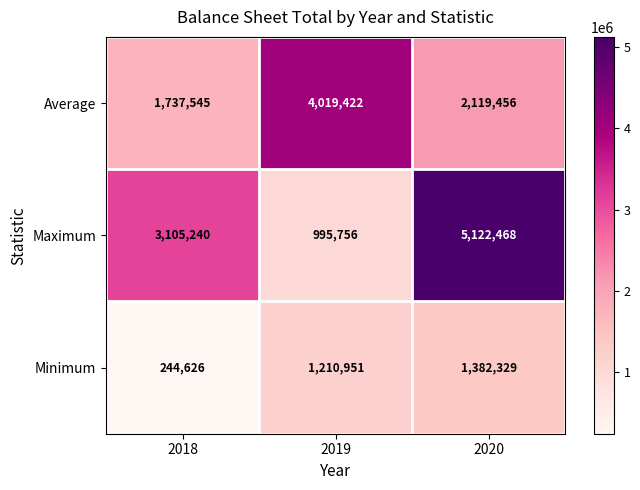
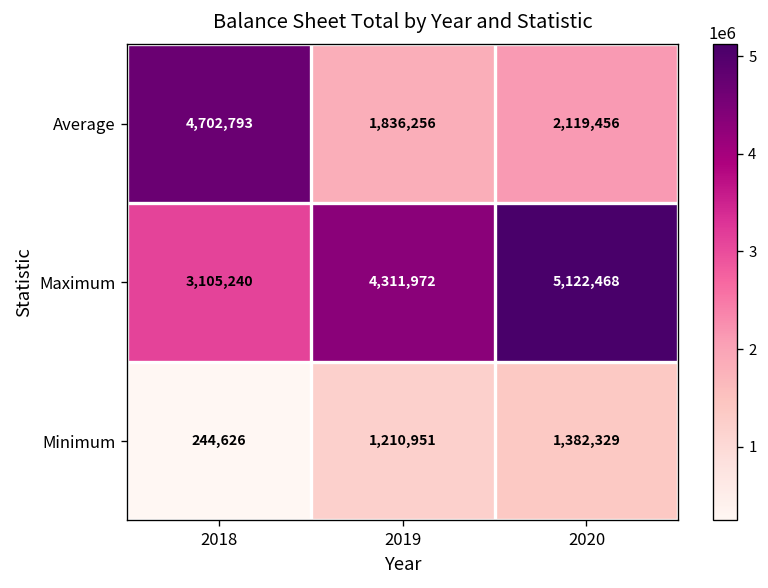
  {
    "Average": {
-     "2018": "1,737,545",
-     "2019": "4,019,422",
+     "2018": "4,702,793",
+     "2019": "1,836,256",
      "2020": "2,119,456"
    },
    "Maximum": {
      "2018": "3,105,240",
-     "2019": "995,756",
+     "2019": "4,311,972",
      "2020": "5,122,468"
    },
    "Minimum": {
      "2018": "244,626",
      "2019": "1,210,951",
      "2020": "1,382,329"
    }
  }
